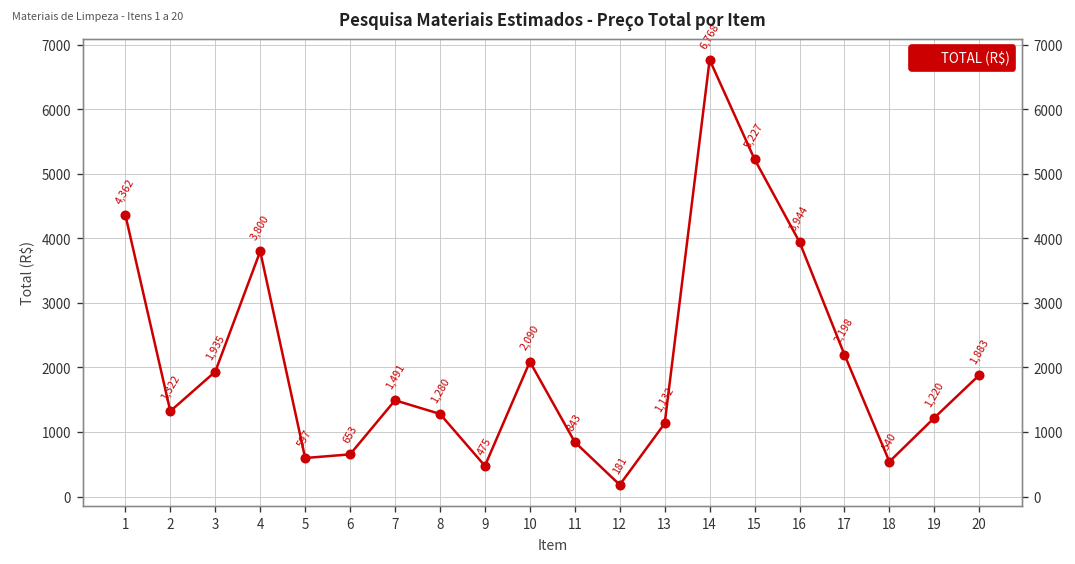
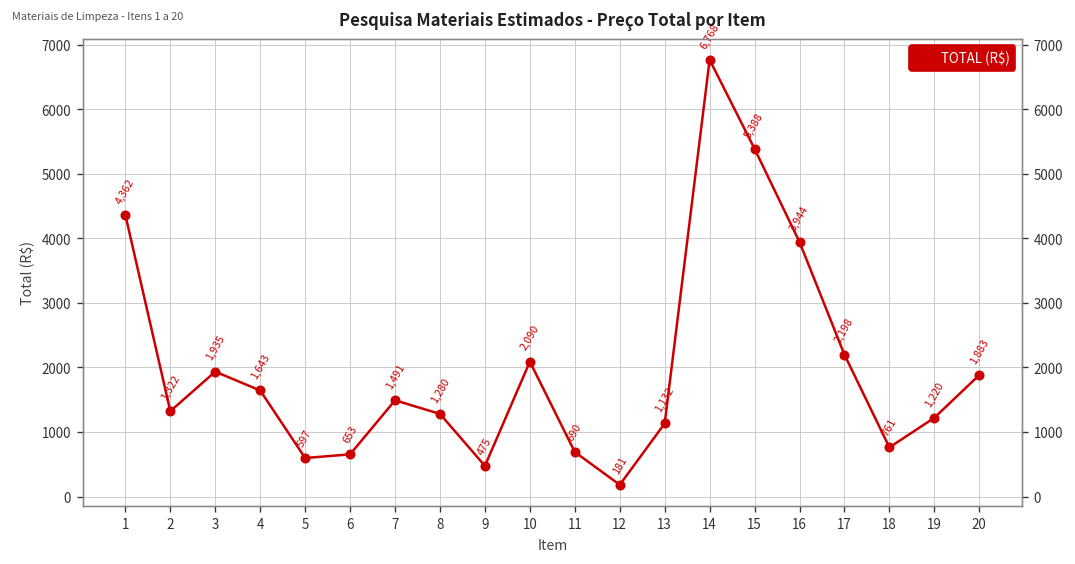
  {
    "1": "4,362",
    "2": "1,322",
    "3": "1,935",
-   "4": "3,800",
+   "4": "1,643",
    "5": "597",
    "6": "653",
    "7": "1,491",
    "8": "1,280",
    "9": "475",
    "10": "2,090",
-   "11": "843",
+   "11": "690",
    "12": "181",
    "13": "1,132",
    "14": "6,768",
-   "15": "5,227",
+   "15": "5,388",
    "16": "3,944",
    "17": "2,198",
-   "18": "540",
+   "18": "761",
    "19": "1,220",
    "20": "1,883"
  }
